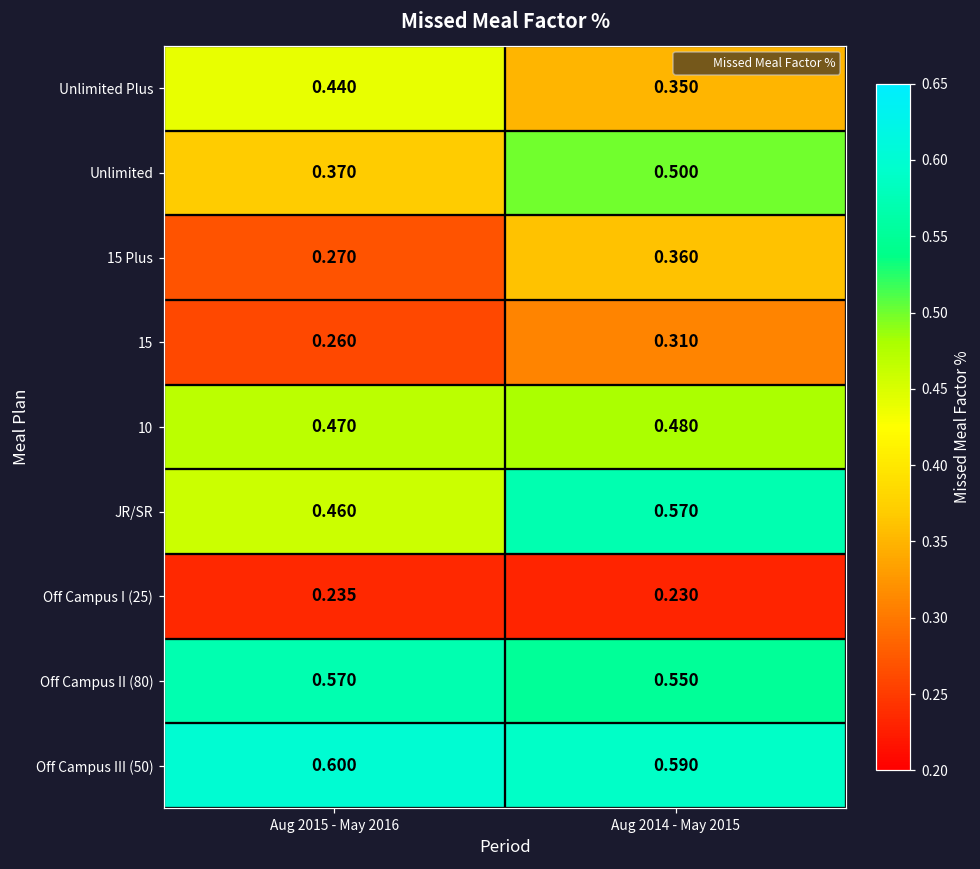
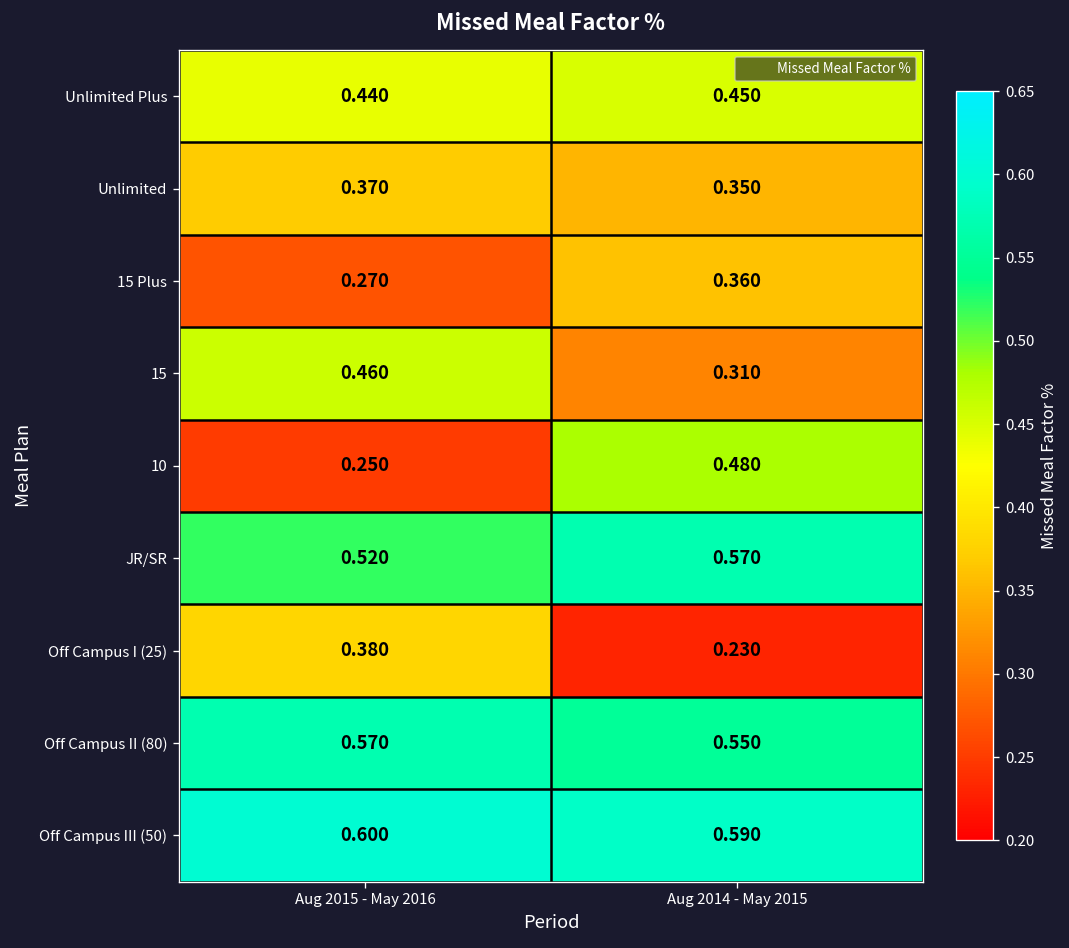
  {
    "Unlimited Plus": {
      "Aug 2015 - May 2016": 0.440,
-     "Aug 2014 - May 2015": 0.350
+     "Aug 2014 - May 2015": 0.450
    },
    "Unlimited": {
      "Aug 2015 - May 2016": 0.370,
-     "Aug 2014 - May 2015": 0.500
+     "Aug 2014 - May 2015": 0.350
    },
    "15 Plus": {
      "Aug 2015 - May 2016": 0.270,
      "Aug 2014 - May 2015": 0.360
    },
    "15": {
-     "Aug 2015 - May 2016": 0.260,
+     "Aug 2015 - May 2016": 0.460,
      "Aug 2014 - May 2015": 0.310
    },
    "10": {
-     "Aug 2015 - May 2016": 0.470,
+     "Aug 2015 - May 2016": 0.250,
      "Aug 2014 - May 2015": 0.480
    },
    "JR/SR": {
-     "Aug 2015 - May 2016": 0.460,
+     "Aug 2015 - May 2016": 0.520,
      "Aug 2014 - May 2015": 0.570
    },
    "Off Campus I (25)": {
-     "Aug 2015 - May 2016": 0.235,
+     "Aug 2015 - May 2016": 0.380,
      "Aug 2014 - May 2015": 0.230
    },
    "Off Campus II (80)": {
      "Aug 2015 - May 2016": 0.570,
      "Aug 2014 - May 2015": 0.550
    },
    "Off Campus III (50)": {
      "Aug 2015 - May 2016": 0.600,
      "Aug 2014 - May 2015": 0.590
    }
  }
